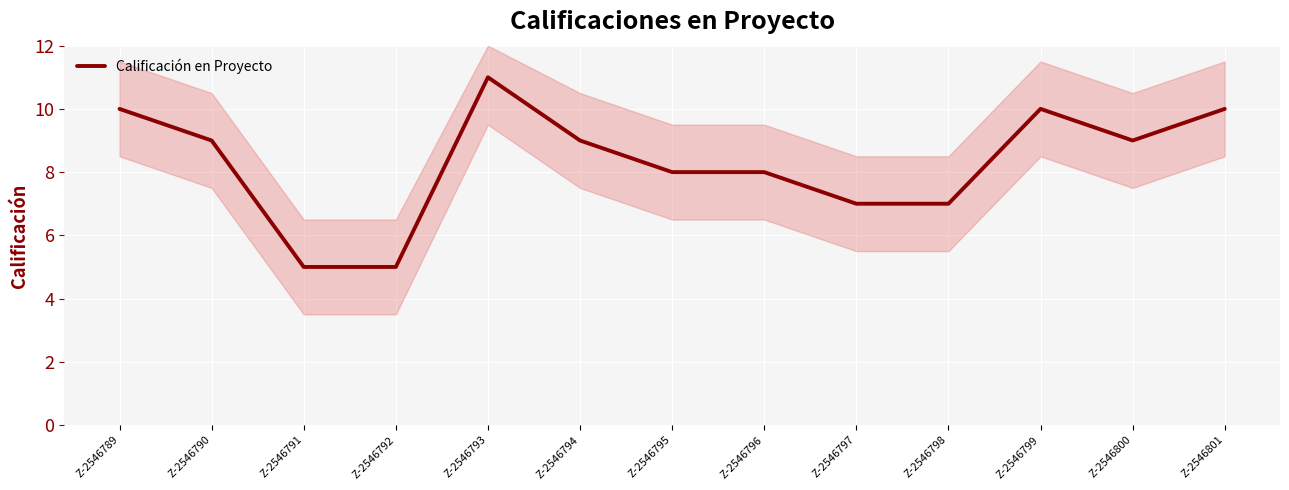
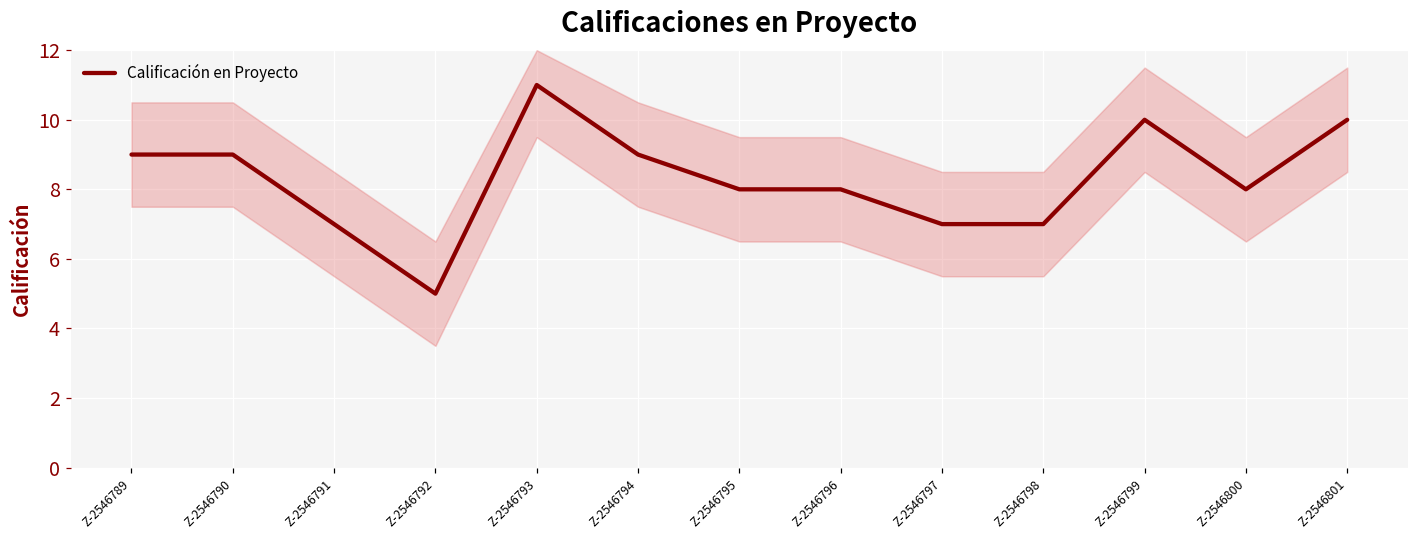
  {
    "Calificación en Proyecto": {
-     "Z-2546789": 10,
+     "Z-2546789": 9,
      "Z-2546790": 9,
-     "Z-2546791": 5,
+     "Z-2546791": 7,
      "Z-2546792": 5,
      "Z-2546793": 11,
      "Z-2546794": 9,
      "Z-2546795": 8,
      "Z-2546796": 8,
      "Z-2546797": 7,
      "Z-2546798": 7,
      "Z-2546799": 10,
-     "Z-2546800": 9,
+     "Z-2546800": 8,
      "Z-2546801": 10
    }
  }
